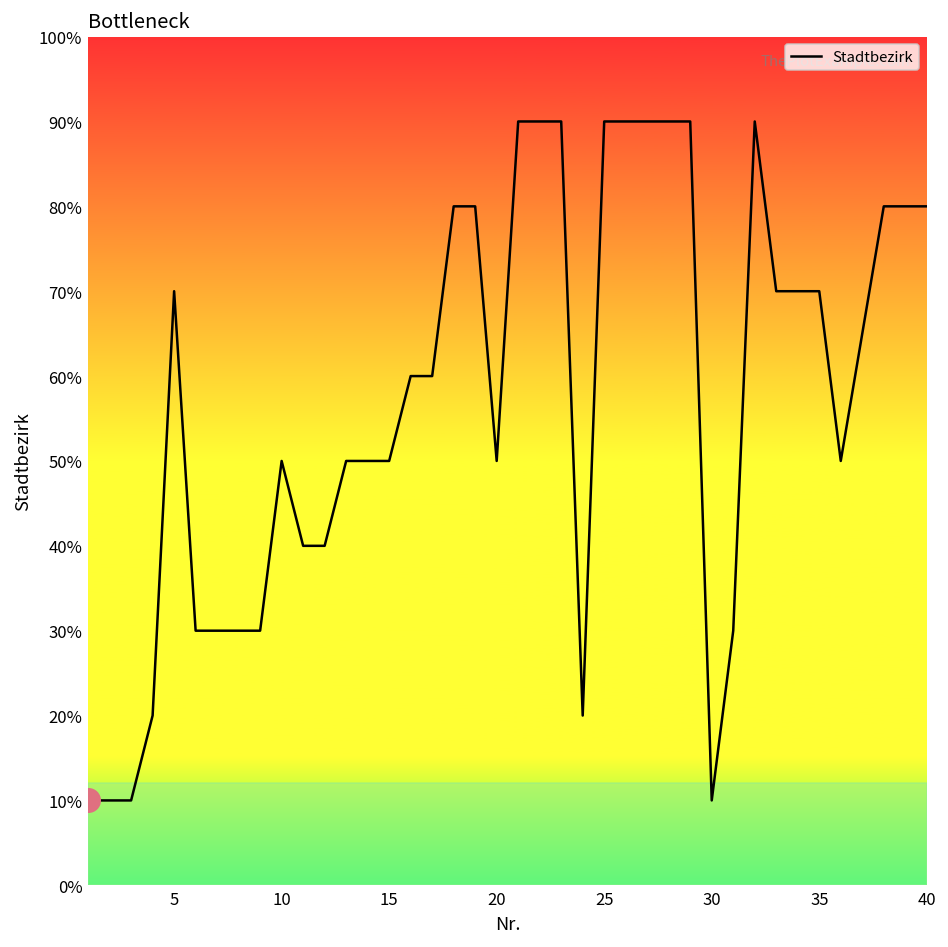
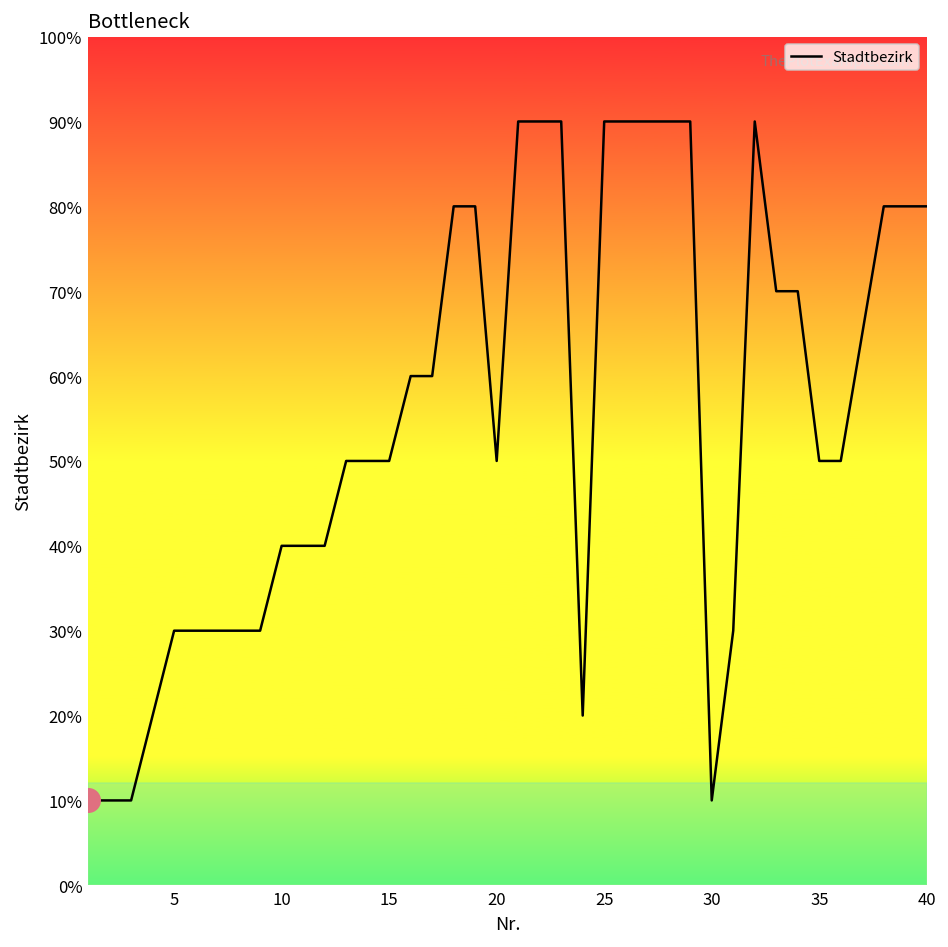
  {
    "Stadtbezirk": {
-     "5": "70%",
-     "10": "50%",
+     "5": "30%",
+     "10": "40%",
      "15": "50%",
      "20": "50%",
      "25": "90%",
-     "35": "70%",
+     "35": "50%",
      "40": "80%"
    }
  }
